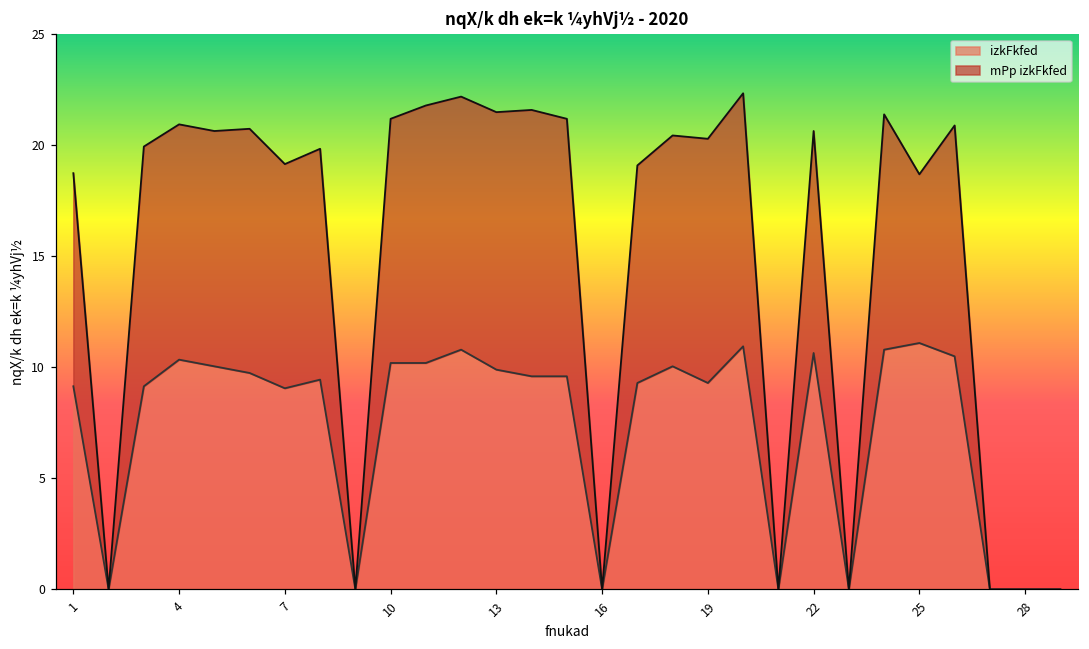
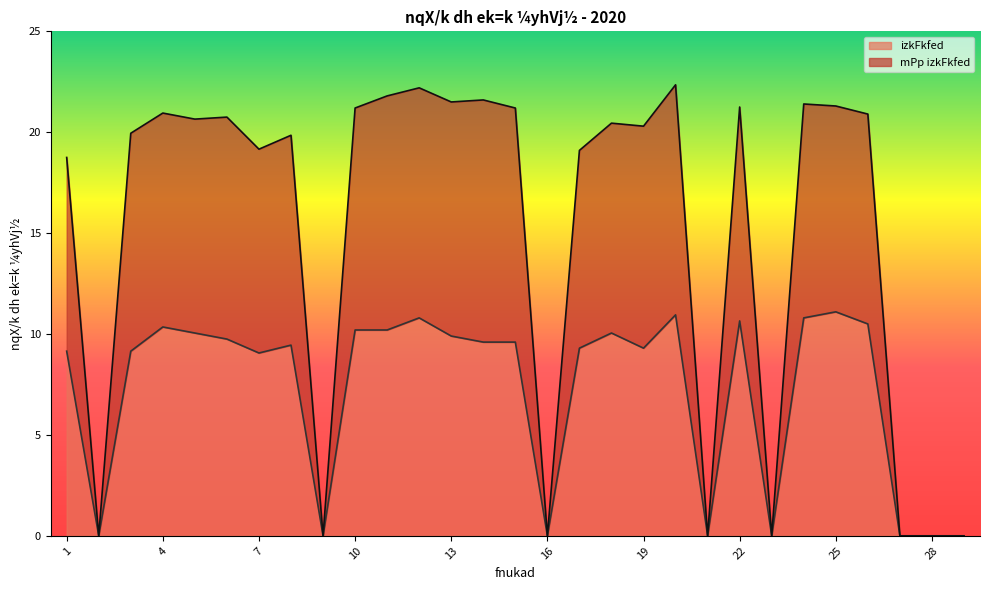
  {
    "izkFkfed": {
      "1": 9.2,
      "4": 10.4,
      "7": 9.1,
      "10": 10.2,
      "13": 9.9,
      "19": 9.3,
      "22": 10.7,
      "25": 11.1
    },
    "mPp izkFkfed": {
      "1": 9.6,
      "4": 10.6,
      "7": 10.1,
      "10": 11.0,
      "13": 11.6,
      "19": 11.0,
-     "22": 10.0,
-     "25": 7.6
+     "22": 10.6,
+     "25": 10.2
    }
  }
